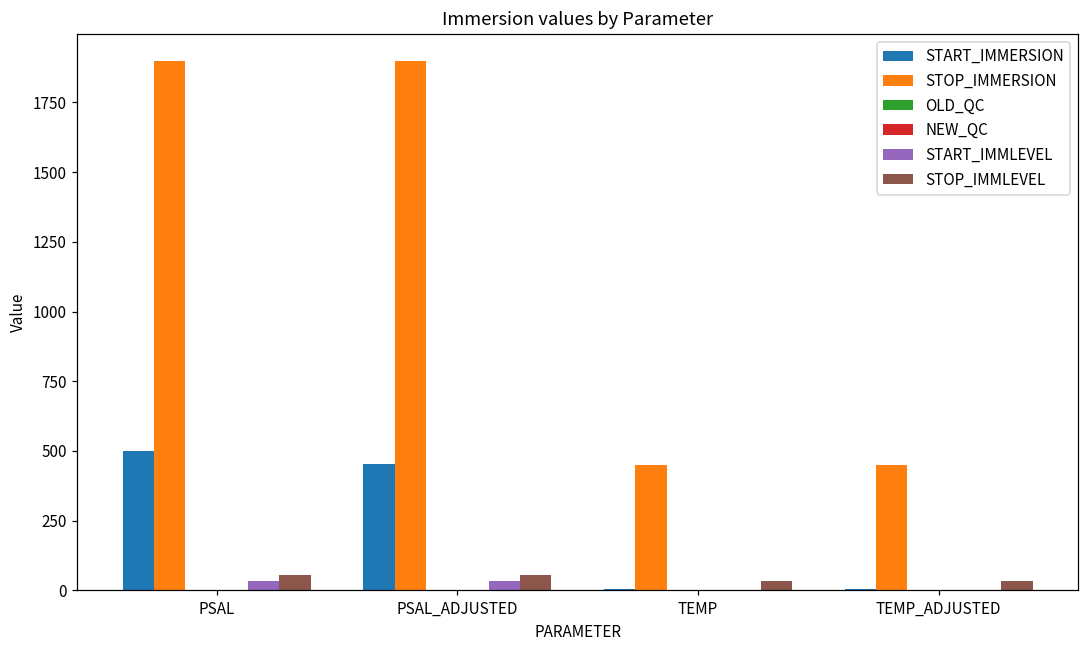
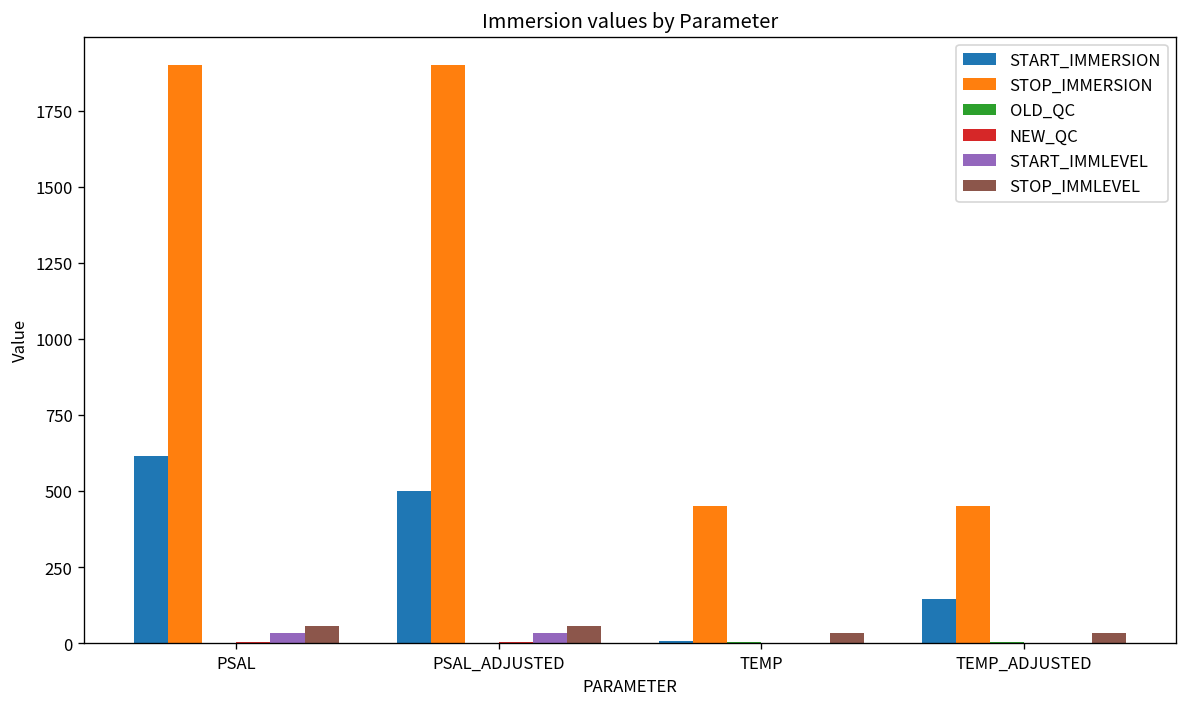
  {
    "START_IMMERSION": {
-     "PSAL": 500,
-     "PSAL_ADJUSTED": 450,
-     "TEMP_ADJUSTED": 10
+     "PSAL": 620,
+     "PSAL_ADJUSTED": 500,
+     "TEMP_ADJUSTED": 140
    },
    "STOP_IMMERSION": {
      "PSAL": 1900,
      "PSAL_ADJUSTED": 1900,
      "TEMP": 450,
      "TEMP_ADJUSTED": 450
    },
    "START_IMMLEVEL": {
      "PSAL": 30,
      "PSAL_ADJUSTED": 30,
      "TEMP": 0,
      "TEMP_ADJUSTED": 0
    },
    "STOP_IMMLEVEL": {
      "PSAL": 60,
      "PSAL_ADJUSTED": 60,
      "TEMP": 30,
      "TEMP_ADJUSTED": 30
    }
  }
